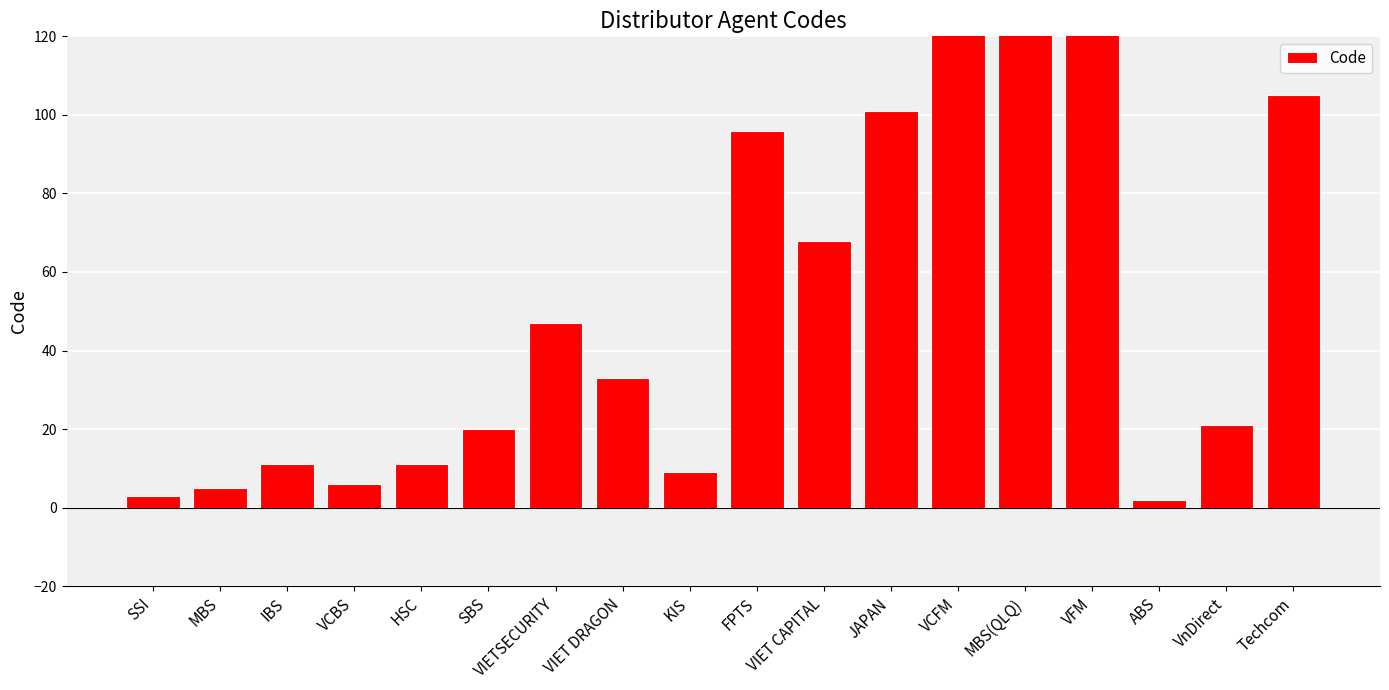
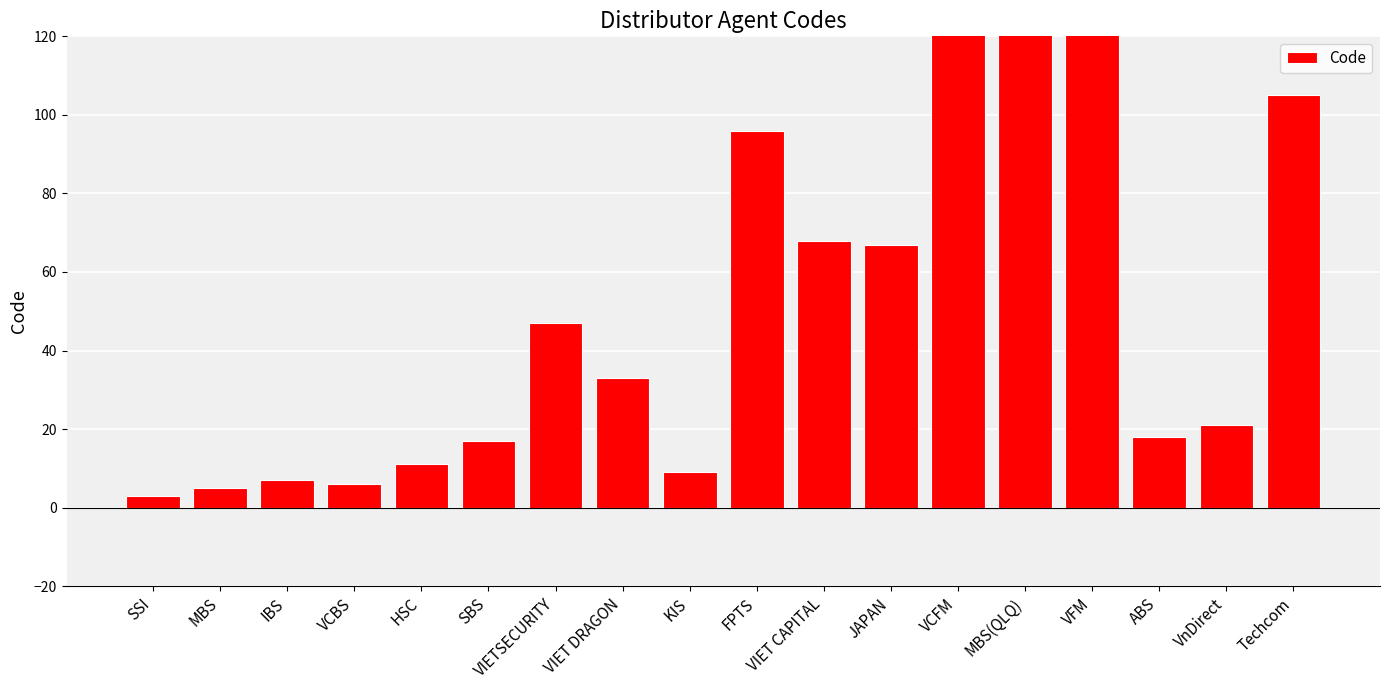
  {
    "SSI": 3,
    "MBS": 5,
-   "IBS": 11,
+   "IBS": 7,
    "VCBS": 6,
    "HSC": 11,
-   "SBS": 20,
+   "SBS": 17,
    "VIETSECURITY": 47,
    "VIET DRAGON": 33,
    "KIS": 9,
    "FPTS": 96,
    "VIET CAPITAL": 68,
-   "JAPAN": 101,
-   "ABS": 2,
+   "JAPAN": 67,
+   "ABS": 18,
    "VnDirect": 21,
    "Techcom": 105
  }
